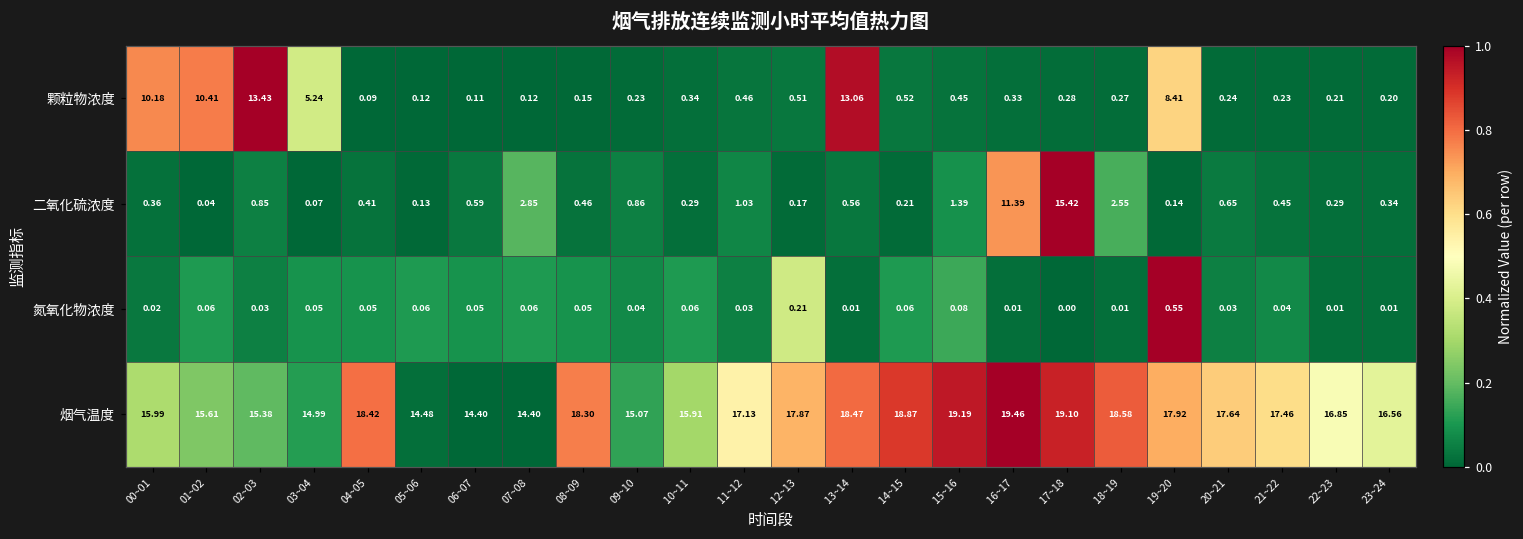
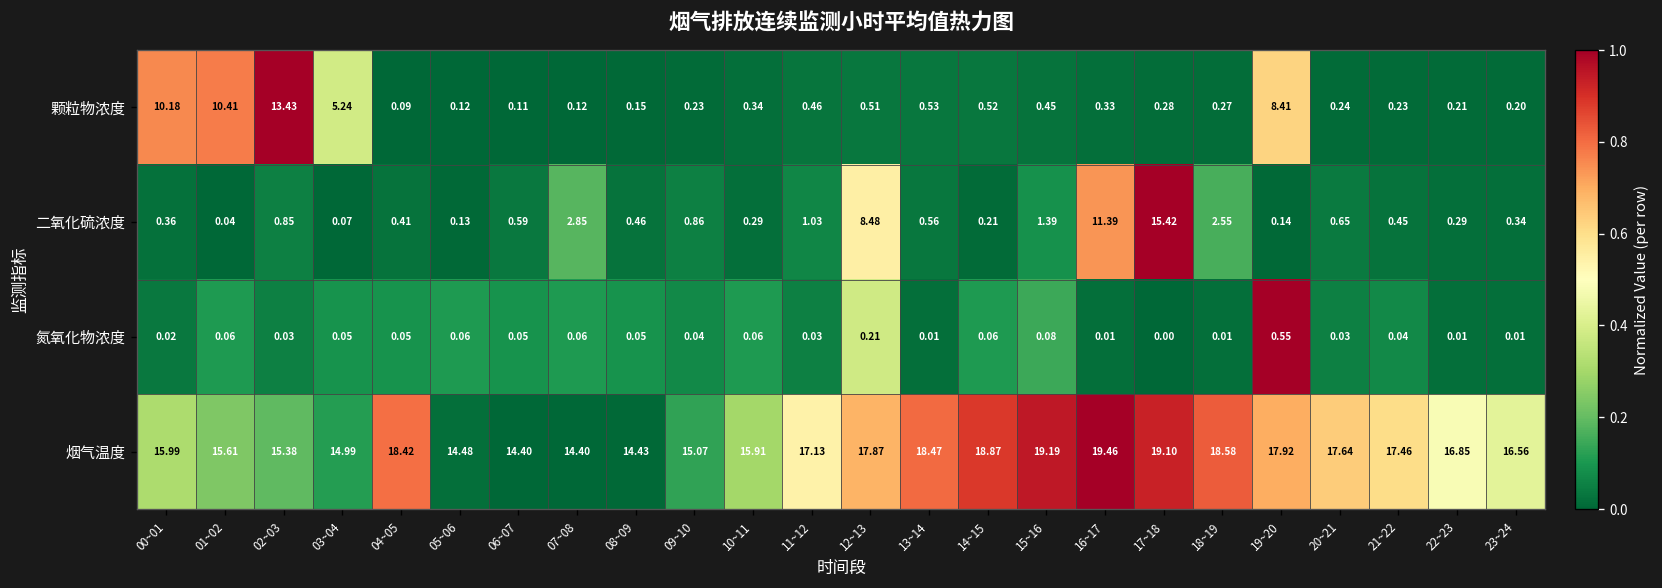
  {
    "颗粒物浓度": {
      "00~01": 10.18,
      "01~02": 10.41,
      "02~03": 13.43,
      "03~04": 5.24,
      "04~05": 0.09,
      "05~06": 0.12,
      "06~07": 0.11,
      "07~08": 0.12,
      "08~09": 0.15,
      "09~10": 0.23,
      "10~11": 0.34,
      "11~12": 0.46,
      "12~13": 0.51,
-     "13~14": 13.06,
+     "13~14": 0.53,
      "14~15": 0.52,
      "15~16": 0.45,
      "16~17": 0.33,
      "17~18": 0.28,
      "18~19": 0.27,
      "19~20": 8.41,
      "20~21": 0.24,
      "21~22": 0.23,
      "22~23": 0.21,
      "23~24": 0.20
    },
    "二氧化硫浓度": {
      "00~01": 0.36,
      "01~02": 0.04,
      "02~03": 0.85,
      "03~04": 0.07,
      "04~05": 0.41,
      "05~06": 0.13,
      "06~07": 0.59,
      "07~08": 2.85,
      "08~09": 0.46,
      "09~10": 0.86,
      "10~11": 0.29,
      "11~12": 1.03,
-     "12~13": 0.17,
+     "12~13": 8.48,
      "13~14": 0.56,
      "14~15": 0.21,
      "15~16": 1.39,
      "16~17": 11.39,
      "17~18": 15.42,
      "18~19": 2.55,
      "19~20": 0.14,
      "20~21": 0.65,
      "21~22": 0.45,
      "22~23": 0.29,
      "23~24": 0.34
    },
    "氮氧化物浓度": {
      "00~01": 0.02,
      "01~02": 0.06,
      "02~03": 0.03,
      "03~04": 0.05,
      "04~05": 0.05,
      "05~06": 0.06,
      "06~07": 0.05,
      "07~08": 0.06,
      "08~09": 0.05,
      "09~10": 0.04,
      "10~11": 0.06,
      "11~12": 0.03,
      "12~13": 0.21,
      "13~14": 0.01,
      "14~15": 0.06,
      "15~16": 0.08,
      "16~17": 0.01,
      "17~18": 0.00,
      "18~19": 0.01,
      "19~20": 0.55,
      "20~21": 0.03,
      "21~22": 0.04,
      "22~23": 0.01,
      "23~24": 0.01
    },
    "烟气温度": {
      "00~01": 15.99,
      "01~02": 15.61,
      "02~03": 15.38,
      "03~04": 14.99,
      "04~05": 18.42,
      "05~06": 14.48,
      "06~07": 14.40,
      "07~08": 14.40,
-     "08~09": 18.30,
+     "08~09": 14.43,
      "09~10": 15.07,
      "10~11": 15.91,
      "11~12": 17.13,
      "12~13": 17.87,
      "13~14": 18.47,
      "14~15": 18.87,
      "15~16": 19.19,
      "16~17": 19.46,
      "17~18": 19.10,
      "18~19": 18.58,
      "19~20": 17.92,
      "20~21": 17.64,
      "21~22": 17.46,
      "22~23": 16.85,
      "23~24": 16.56
    }
  }
